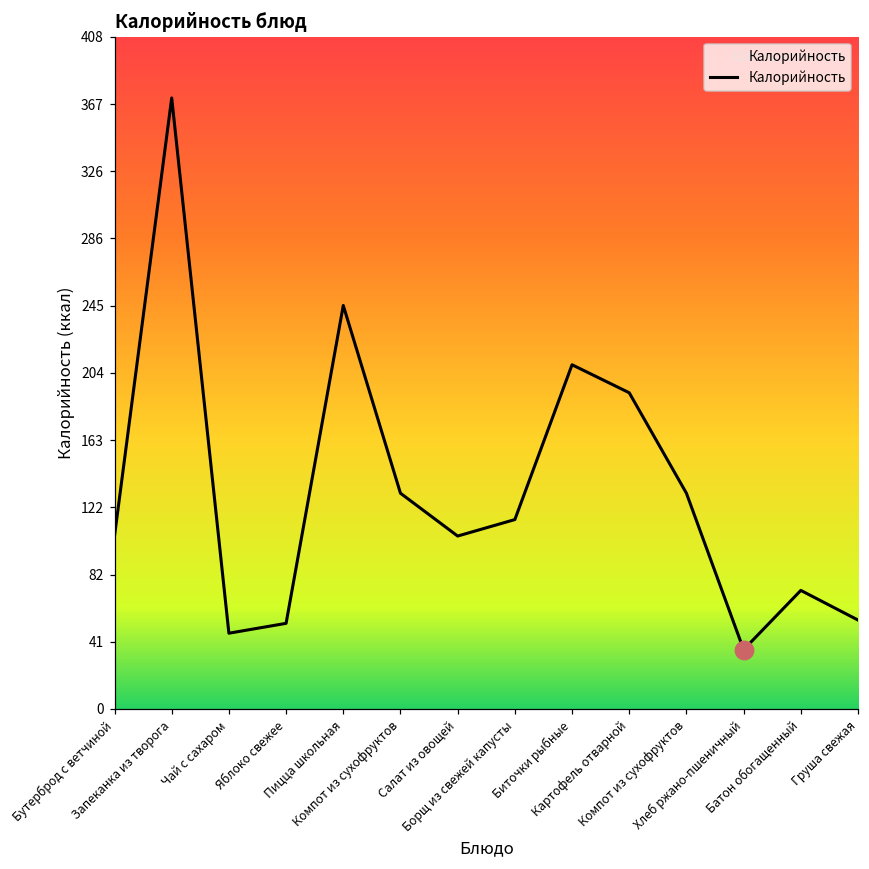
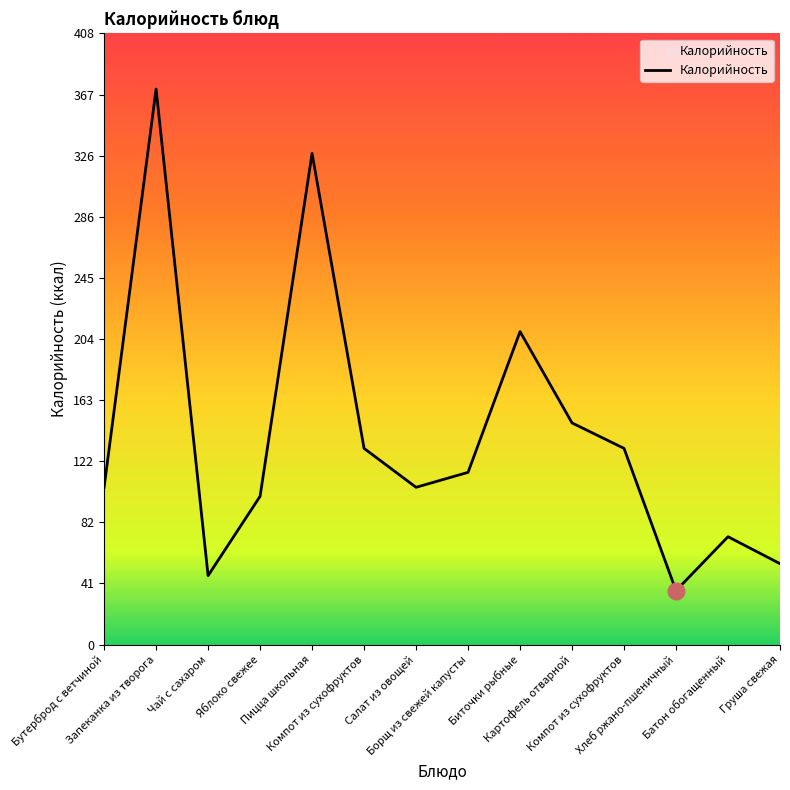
  {
    "Калорийность": {
      "Бутерброд с ветчиной": 105,
      "Запеканка из творога": 371,
      "Чай с сахаром": 46,
-     "Яблоко свежее": 52,
-     "Пицца школьная": 245,
+     "Яблоко свежее": 99,
+     "Пицца школьная": 328,
      "Салат из овощей": 105,
      "Борщ из свежей капусты": 115,
      "Биточки рыбные": 209,
-     "Картофель отварной": 192,
+     "Картофель отварной": 148,
      "Батон обогащенный": 72,
      "Груша свежая": 54
    }
  }
